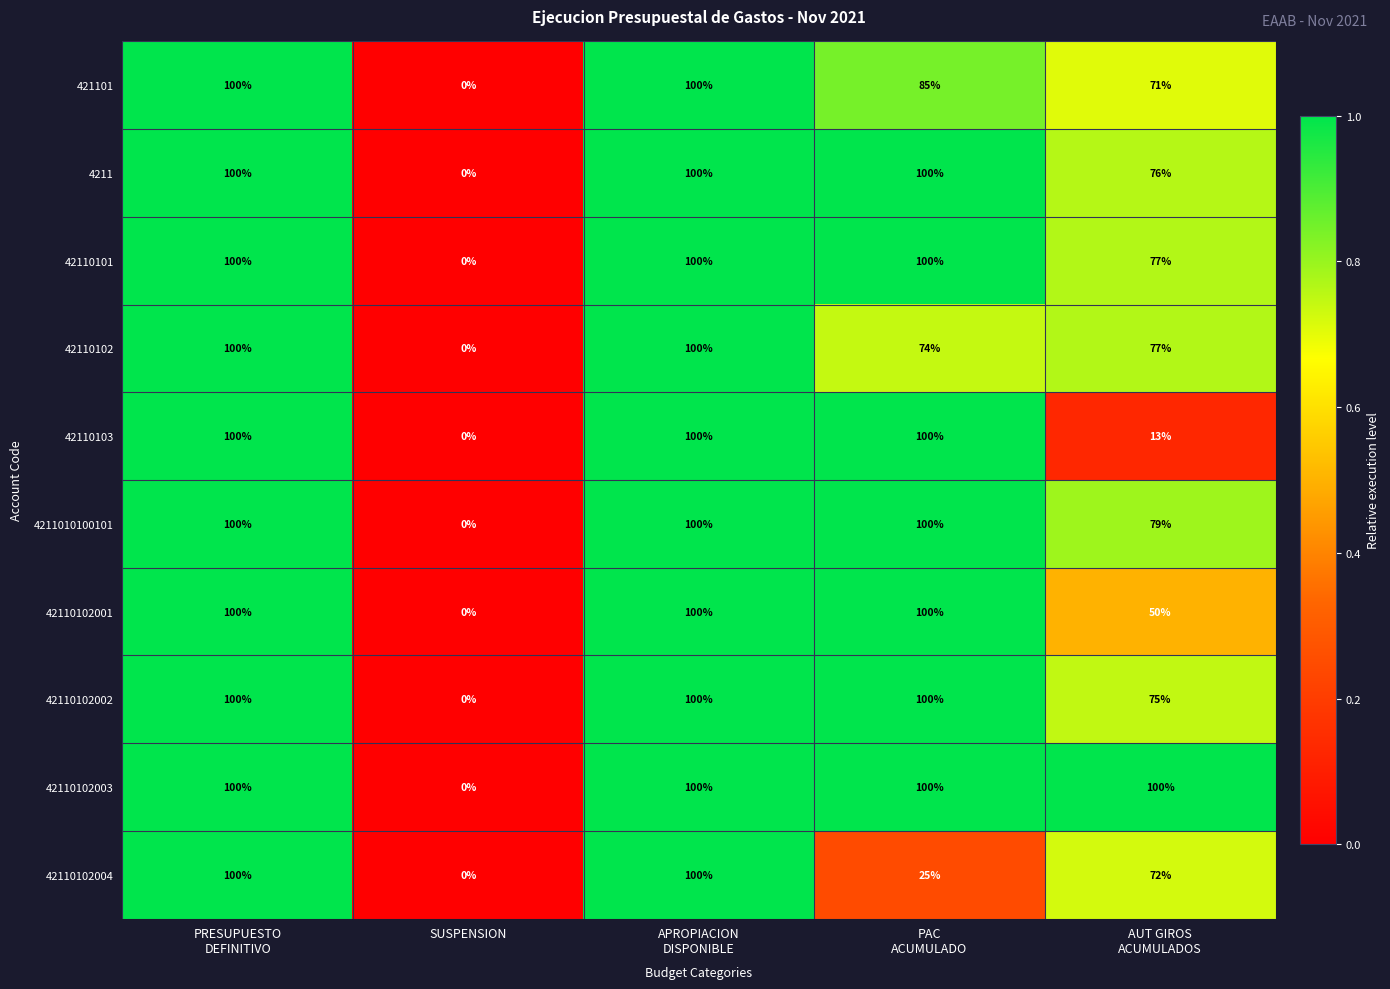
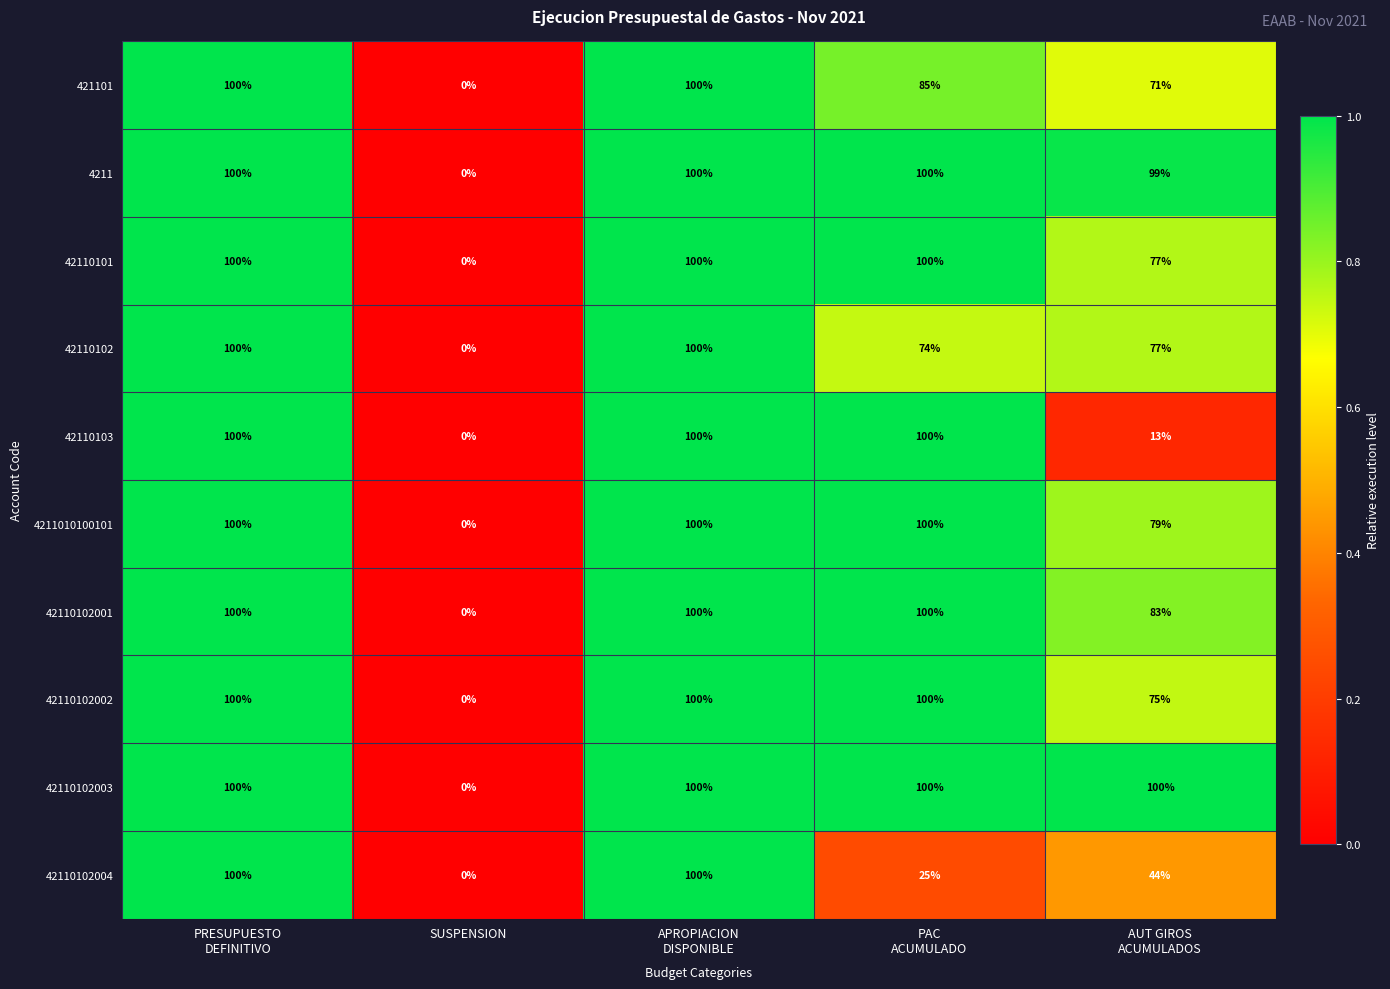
  {
    "421101": {
      "PRESUPUESTO DEFINITIVO": "100%",
      "SUSPENSION": "0%",
      "APROPIACION DISPONIBLE": "100%",
      "PAC ACUMULADO": "85%",
      "AUT GIROS ACUMULADOS": "71%"
    },
    "4211": {
      "PRESUPUESTO DEFINITIVO": "100%",
      "SUSPENSION": "0%",
      "APROPIACION DISPONIBLE": "100%",
      "PAC ACUMULADO": "100%",
-     "AUT GIROS ACUMULADOS": "76%"
+     "AUT GIROS ACUMULADOS": "99%"
    },
    "42110101": {
      "PRESUPUESTO DEFINITIVO": "100%",
      "SUSPENSION": "0%",
      "APROPIACION DISPONIBLE": "100%",
      "PAC ACUMULADO": "100%",
      "AUT GIROS ACUMULADOS": "77%"
    },
    "42110102": {
      "PRESUPUESTO DEFINITIVO": "100%",
      "SUSPENSION": "0%",
      "APROPIACION DISPONIBLE": "100%",
      "PAC ACUMULADO": "74%",
      "AUT GIROS ACUMULADOS": "77%"
    },
    "42110103": {
      "PRESUPUESTO DEFINITIVO": "100%",
      "SUSPENSION": "0%",
      "APROPIACION DISPONIBLE": "100%",
      "PAC ACUMULADO": "100%",
      "AUT GIROS ACUMULADOS": "13%"
    },
    "4211010100101": {
      "PRESUPUESTO DEFINITIVO": "100%",
      "SUSPENSION": "0%",
      "APROPIACION DISPONIBLE": "100%",
      "PAC ACUMULADO": "100%",
      "AUT GIROS ACUMULADOS": "79%"
    },
    "42110102001": {
      "PRESUPUESTO DEFINITIVO": "100%",
      "SUSPENSION": "0%",
      "APROPIACION DISPONIBLE": "100%",
      "PAC ACUMULADO": "100%",
-     "AUT GIROS ACUMULADOS": "50%"
+     "AUT GIROS ACUMULADOS": "83%"
    },
    "42110102002": {
      "PRESUPUESTO DEFINITIVO": "100%",
      "SUSPENSION": "0%",
      "APROPIACION DISPONIBLE": "100%",
      "PAC ACUMULADO": "100%",
      "AUT GIROS ACUMULADOS": "75%"
    },
    "42110102003": {
      "PRESUPUESTO DEFINITIVO": "100%",
      "SUSPENSION": "0%",
      "APROPIACION DISPONIBLE": "100%",
      "PAC ACUMULADO": "100%",
      "AUT GIROS ACUMULADOS": "100%"
    },
    "42110102004": {
      "PRESUPUESTO DEFINITIVO": "100%",
      "SUSPENSION": "0%",
      "APROPIACION DISPONIBLE": "100%",
      "PAC ACUMULADO": "25%",
-     "AUT GIROS ACUMULADOS": "72%"
+     "AUT GIROS ACUMULADOS": "44%"
    }
  }
